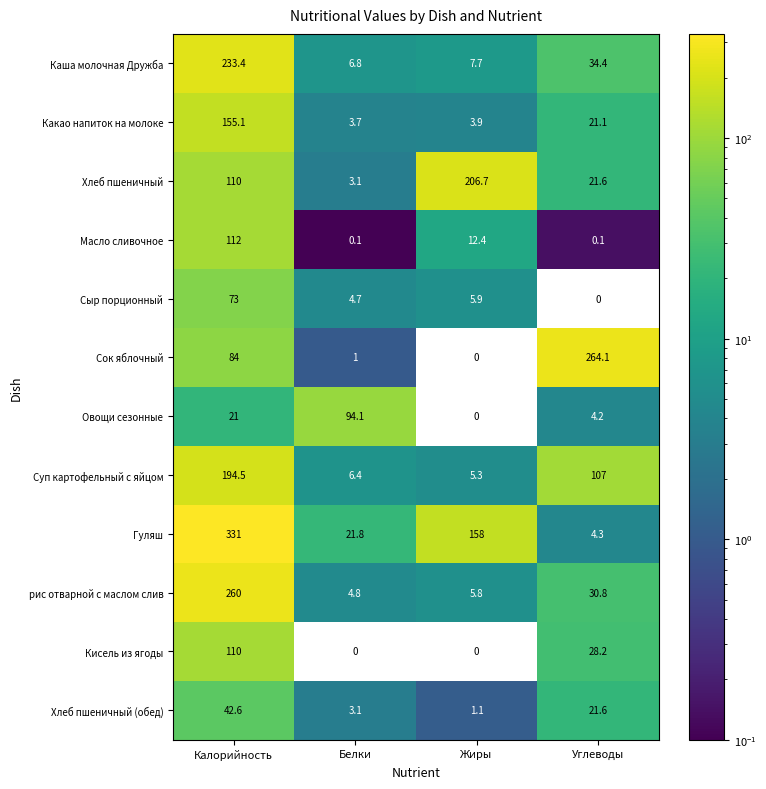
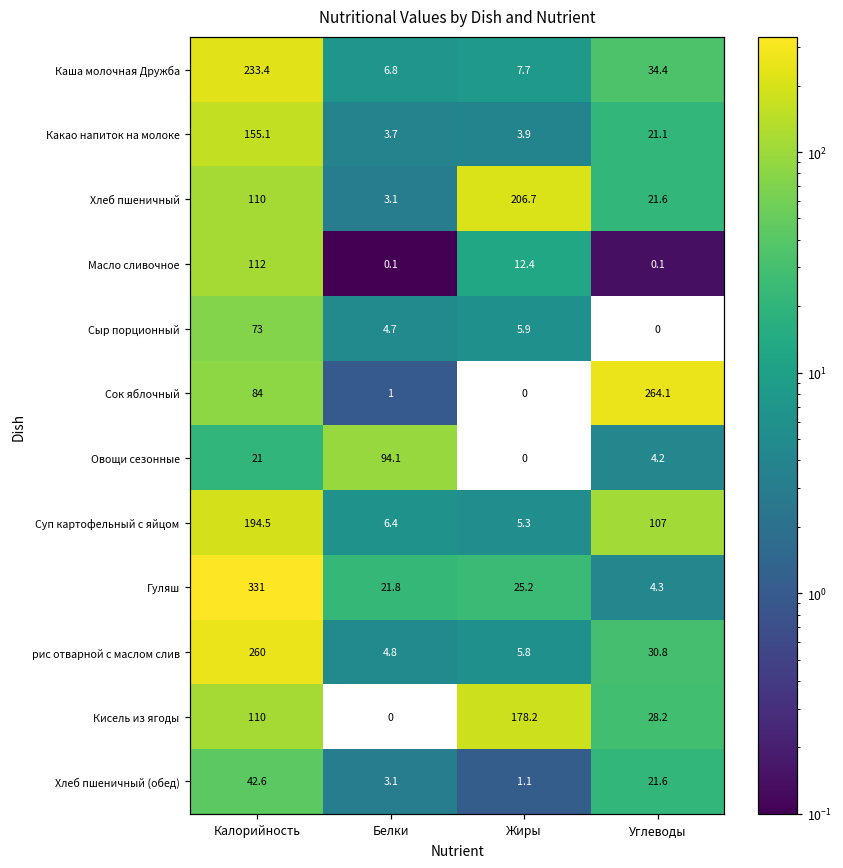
  {
    "Каша молочная Дружба": {
      "Калорийность": 233.4,
      "Белки": 6.8,
      "Жиры": 7.7,
      "Углеводы": 34.4
    },
    "Какао напиток на молоке": {
      "Калорийность": 155.1,
      "Белки": 3.7,
      "Жиры": 3.9,
      "Углеводы": 21.1
    },
    "Хлеб пшеничный": {
      "Калорийность": 110,
      "Белки": 3.1,
      "Жиры": 206.7,
      "Углеводы": 21.6
    },
    "Масло сливочное": {
      "Калорийность": 112,
      "Белки": 0.1,
      "Жиры": 12.4,
      "Углеводы": 0.1
    },
    "Сыр порционный": {
      "Калорийность": 73,
      "Белки": 4.7,
      "Жиры": 5.9,
      "Углеводы": 0
    },
    "Сок яблочный": {
      "Калорийность": 84,
      "Белки": 1,
      "Жиры": 0,
      "Углеводы": 264.1
    },
    "Овощи сезонные": {
      "Калорийность": 21,
      "Белки": 94.1,
      "Жиры": 0,
      "Углеводы": 4.2
    },
    "Суп картофельный с яйцом": {
      "Калорийность": 194.5,
      "Белки": 6.4,
      "Жиры": 5.3,
      "Углеводы": 107
    },
    "Гуляш": {
      "Калорийность": 331,
      "Белки": 21.8,
-     "Жиры": 158,
+     "Жиры": 25.2,
      "Углеводы": 4.3
    },
    "рис отварной с маслом слив": {
      "Калорийность": 260,
      "Белки": 4.8,
      "Жиры": 5.8,
      "Углеводы": 30.8
    },
    "Кисель из ягоды": {
      "Калорийность": 110,
      "Белки": 0,
-     "Жиры": 0,
+     "Жиры": 178.2,
      "Углеводы": 28.2
    },
    "Хлеб пшеничный (обед)": {
      "Калорийность": 42.6,
      "Белки": 3.1,
      "Жиры": 1.1,
      "Углеводы": 21.6
    }
  }
